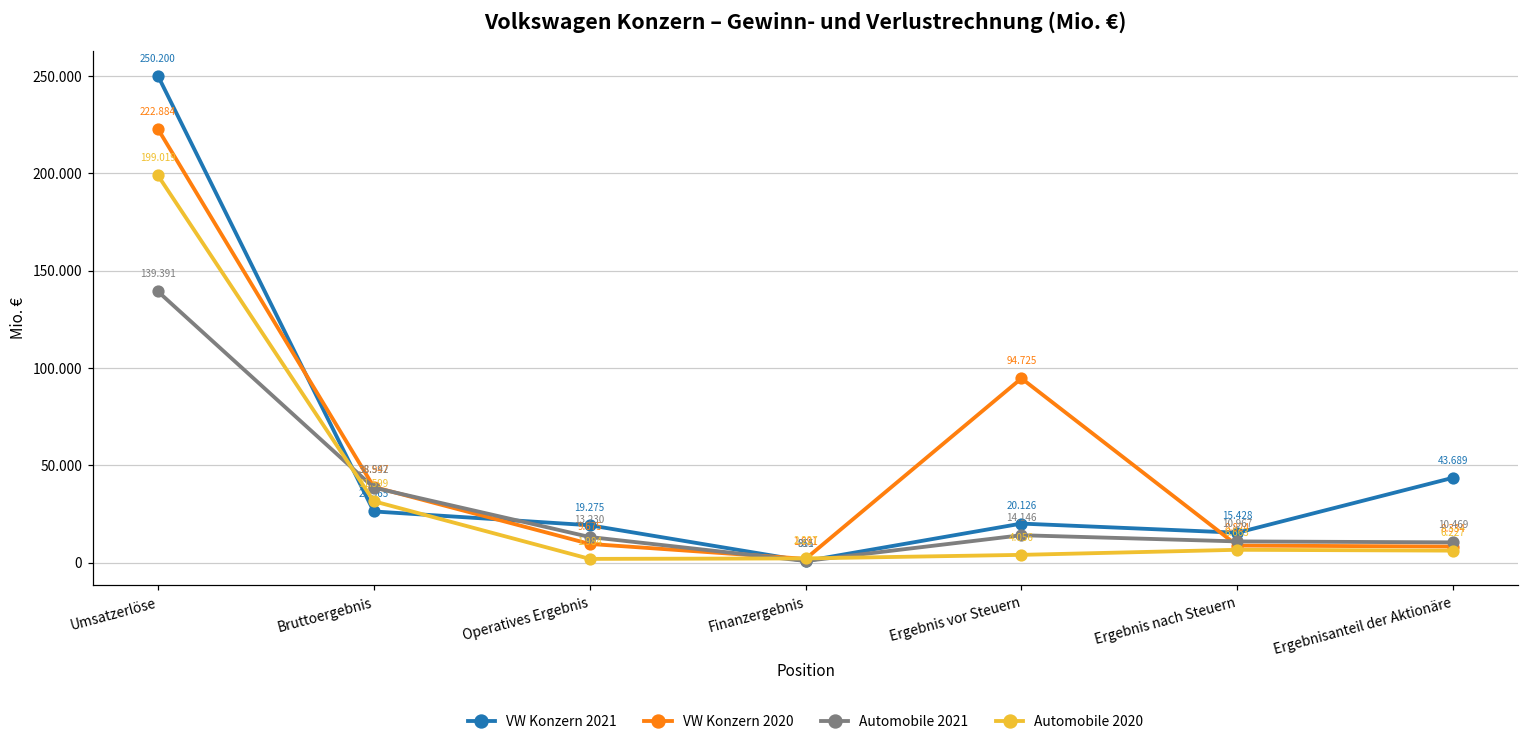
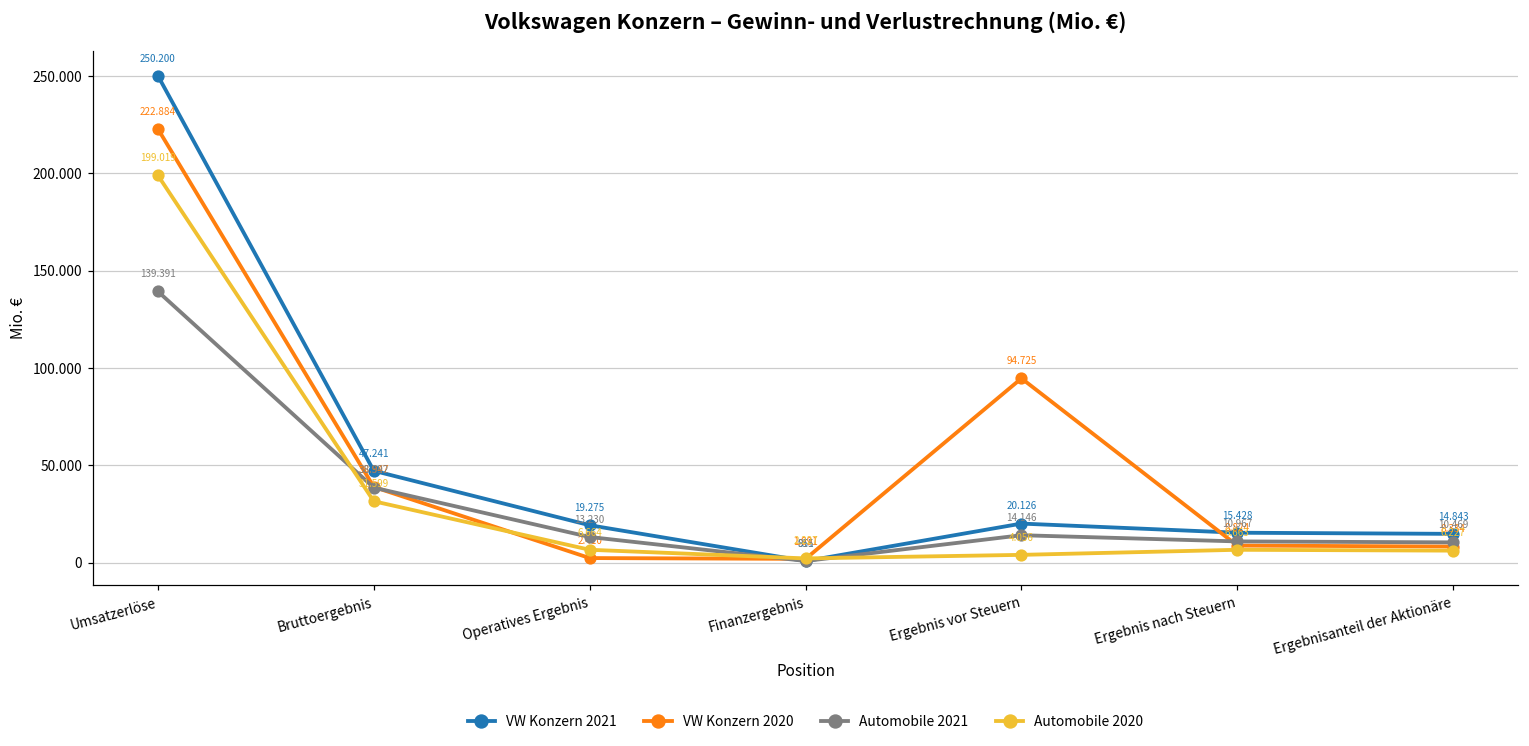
  {
    "VW Konzern 2021": {
-     "Bruttoergebnis": 26.365,
-     "Ergebnisanteil der Aktionäre": 43.689
+     "Bruttoergebnis": 47.241,
+     "Ergebnisanteil der Aktionäre": 14.843
    },
    "VW Konzern 2020": {
-     "Operatives Ergebnis": 9.675
+     "Operatives Ergebnis": 2.410
    },
    "Automobile 2021": {
      "Ergebnis nach Steuern": 11
    },
    "Automobile 2020": {
-     "Operatives Ergebnis": 1.984
+     "Operatives Ergebnis": 6.664
    }
  }
